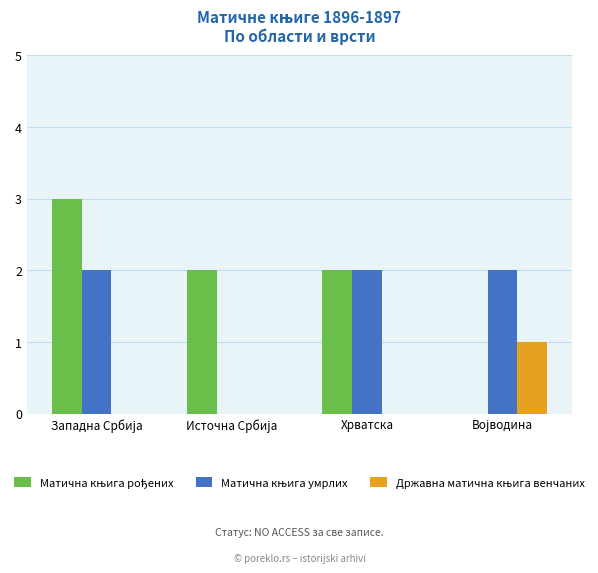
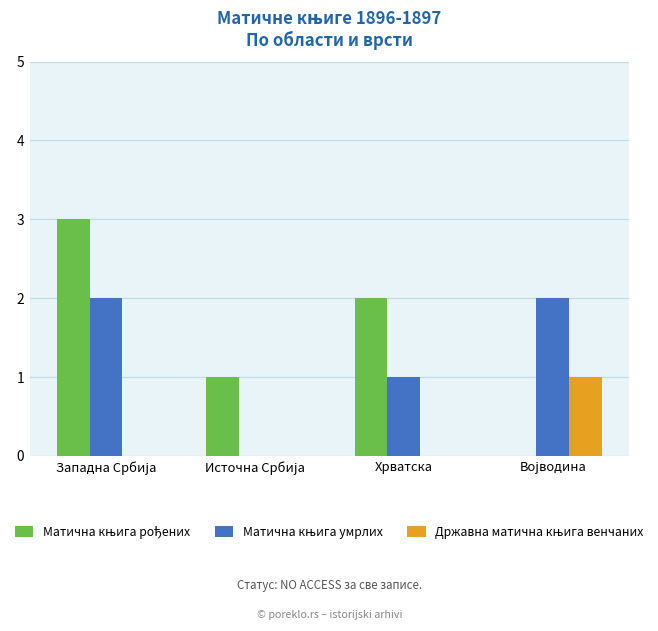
  {
    "Матична књига рођених": {
      "Западна Србија": 3,
-     "Источна Србија": 2,
+     "Источна Србија": 1,
      "Хрватска": 2,
      "Војводина": 0
    },
    "Матична књига умрлих": {
      "Западна Србија": 2,
      "Источна Србија": 0,
-     "Хрватска": 2,
+     "Хрватска": 1,
      "Војводина": 2
    },
    "Државна матична књига венчаних": {
      "Западна Србија": 0,
      "Источна Србија": 0,
      "Хрватска": 0,
      "Војводина": 1
    }
  }
